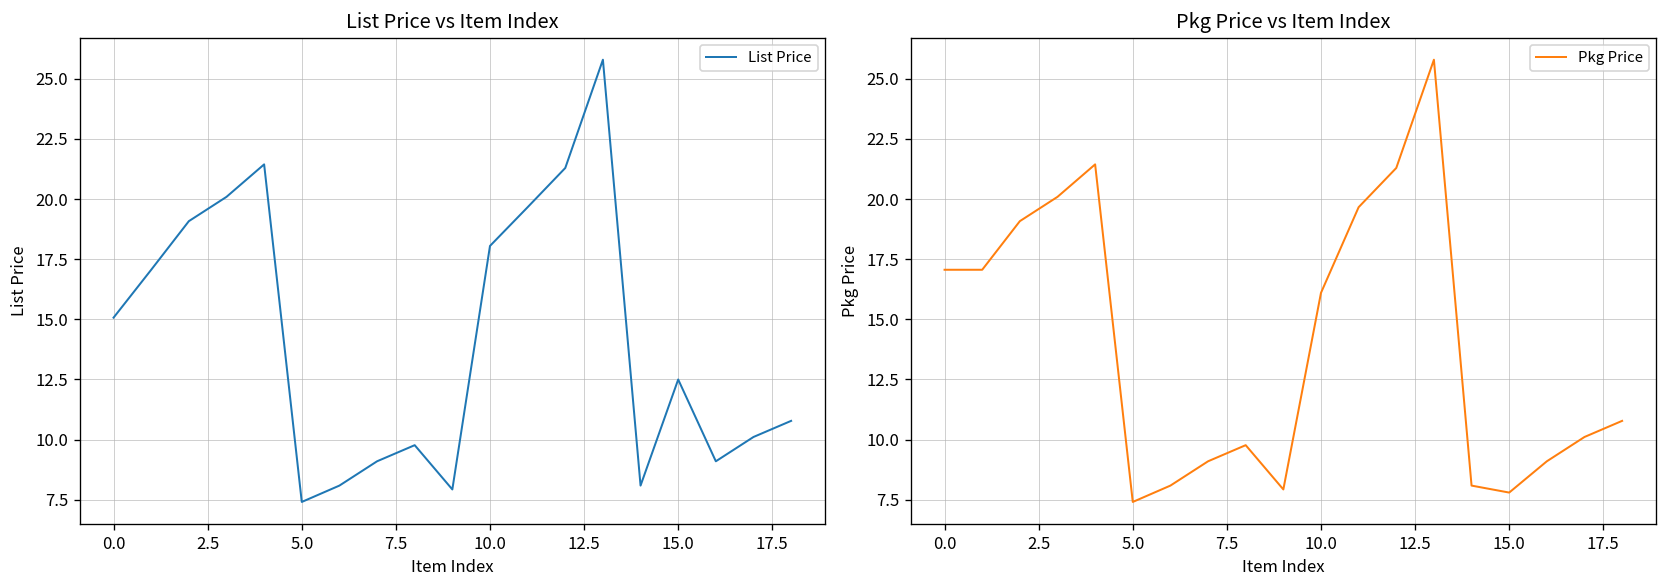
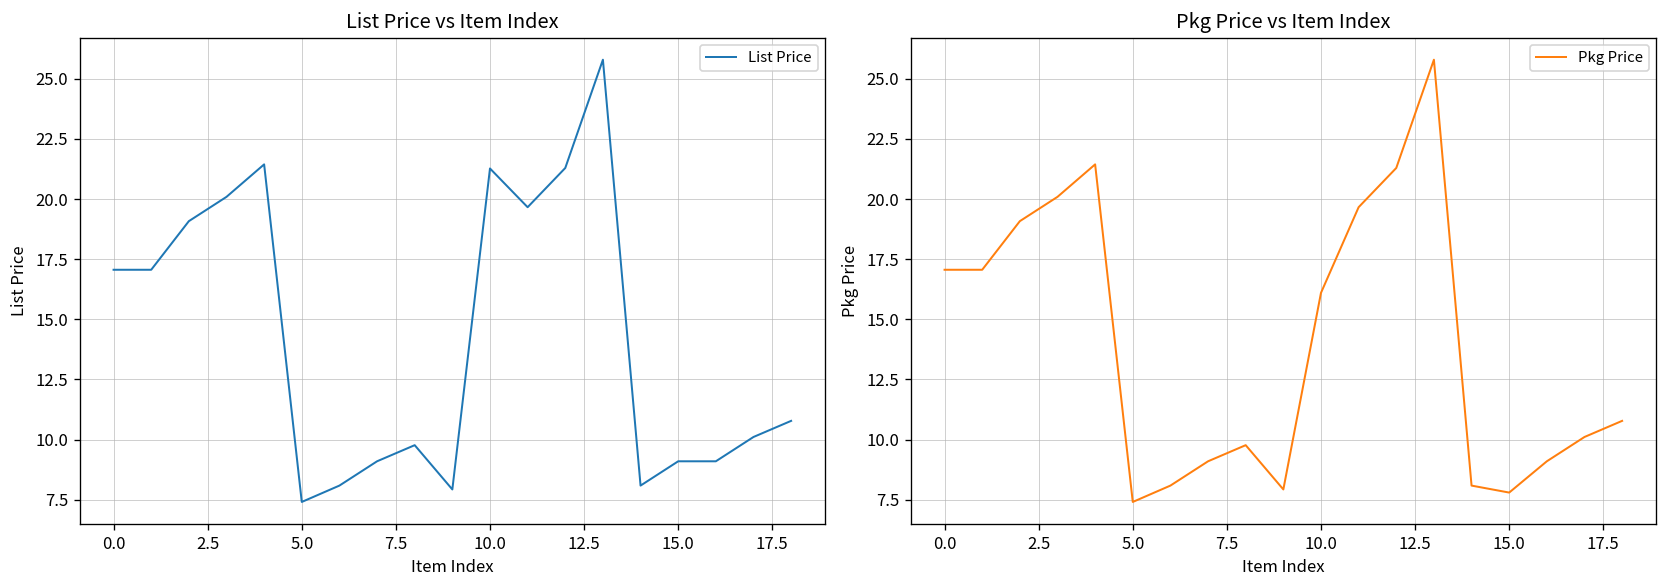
  {
    "List Price vs Item Index": {
-     "0.0": 15.1,
+     "0.0": 17.1,
      "5.0": 7.4,
-     "10.0": 18.1,
-     "15.0": 12.5
+     "10.0": 21.3,
+     "15.0": 9.1
    },
    "Pkg Price vs Item Index": {
      "0.0": 17.1,
      "5.0": 7.4,
      "10.0": 16.1,
      "15.0": 7.8
    }
  }
